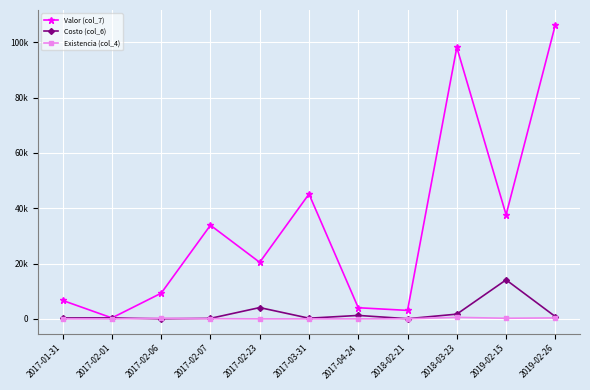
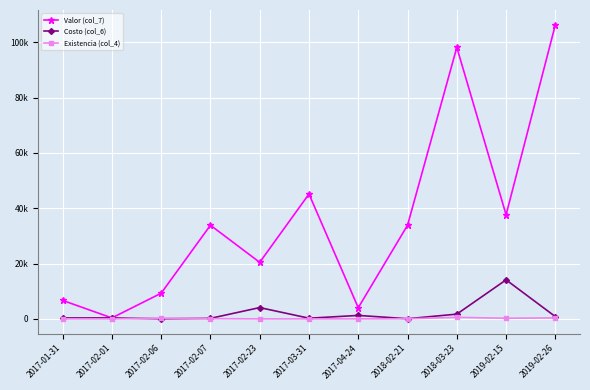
  {
    "Valor (col_7)": {
      "2017-01-31": 7000,
      "2017-02-06": 9000,
      "2017-02-07": 34000,
      "2017-02-23": 20000,
      "2017-03-31": 45000,
      "2017-04-24": 4000,
-     "2018-02-21": 3000,
+     "2018-02-21": 34000,
      "2018-03-23": 98000,
      "2019-02-15": 38000,
      "2019-02-26": 106000
    },
    "Costo (col_6)": {
      "2017-02-23": 4000,
      "2017-04-24": 1000,
      "2018-03-23": 2000,
      "2019-02-15": 14000
    },
    "Existencia (col_4)": {
      "2017-02-23": 0,
      "2017-04-24": 0,
      "2018-03-23": 1000,
      "2019-02-15": 0
    }
  }
